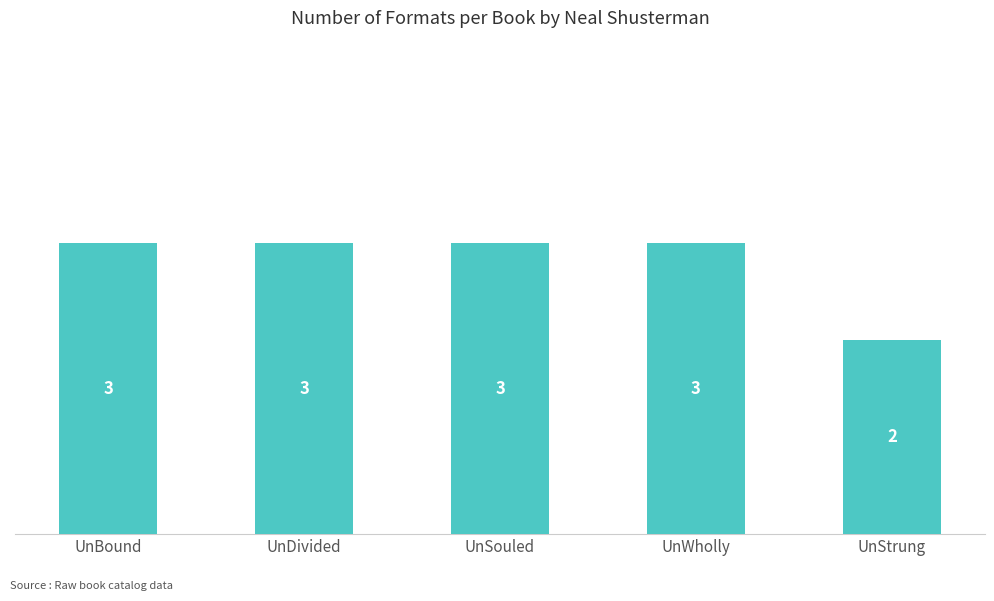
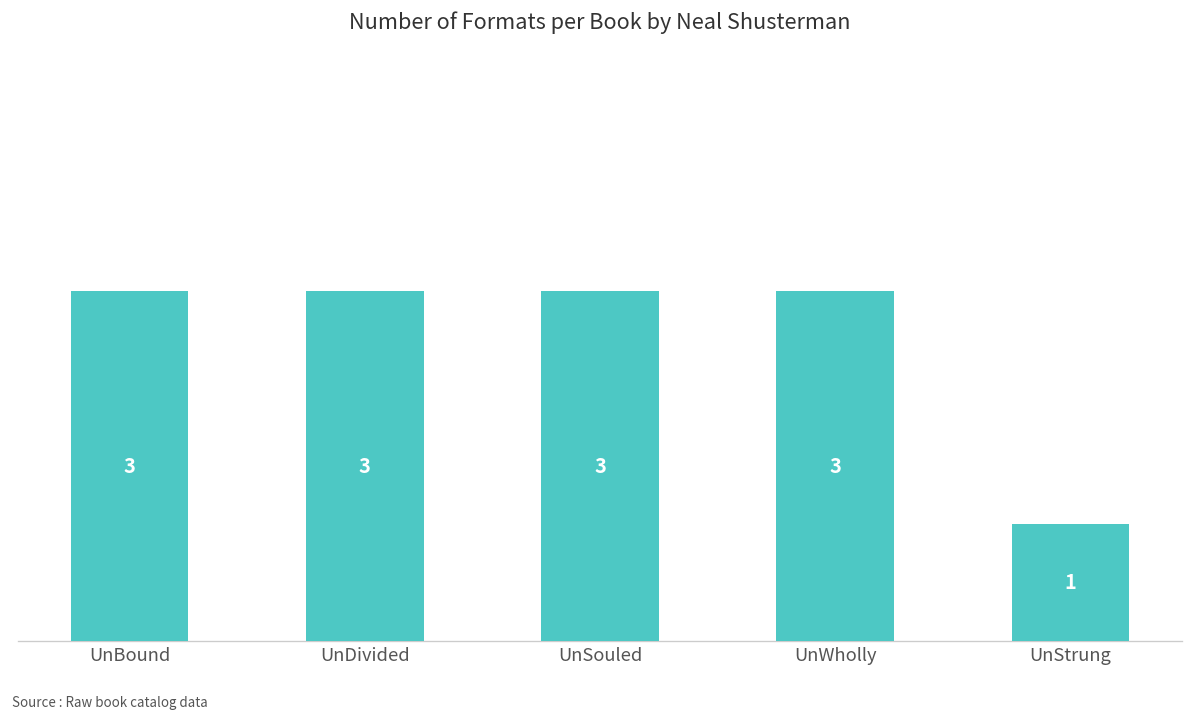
  {
    "UnBound": 3,
    "UnDivided": 3,
    "UnSouled": 3,
    "UnWholly": 3,
-   "UnStrung": 2
+   "UnStrung": 1
  }
